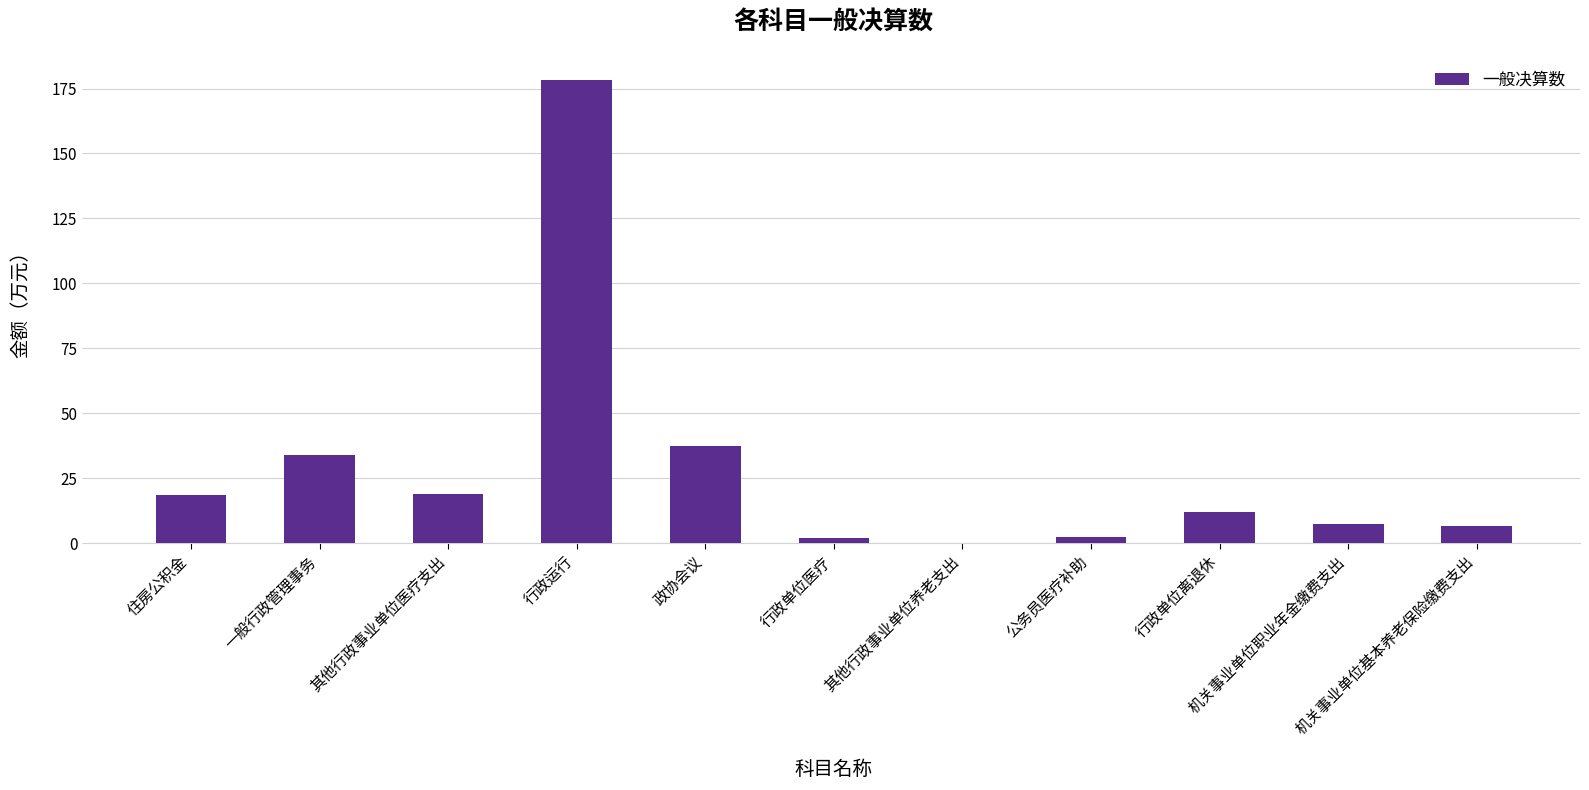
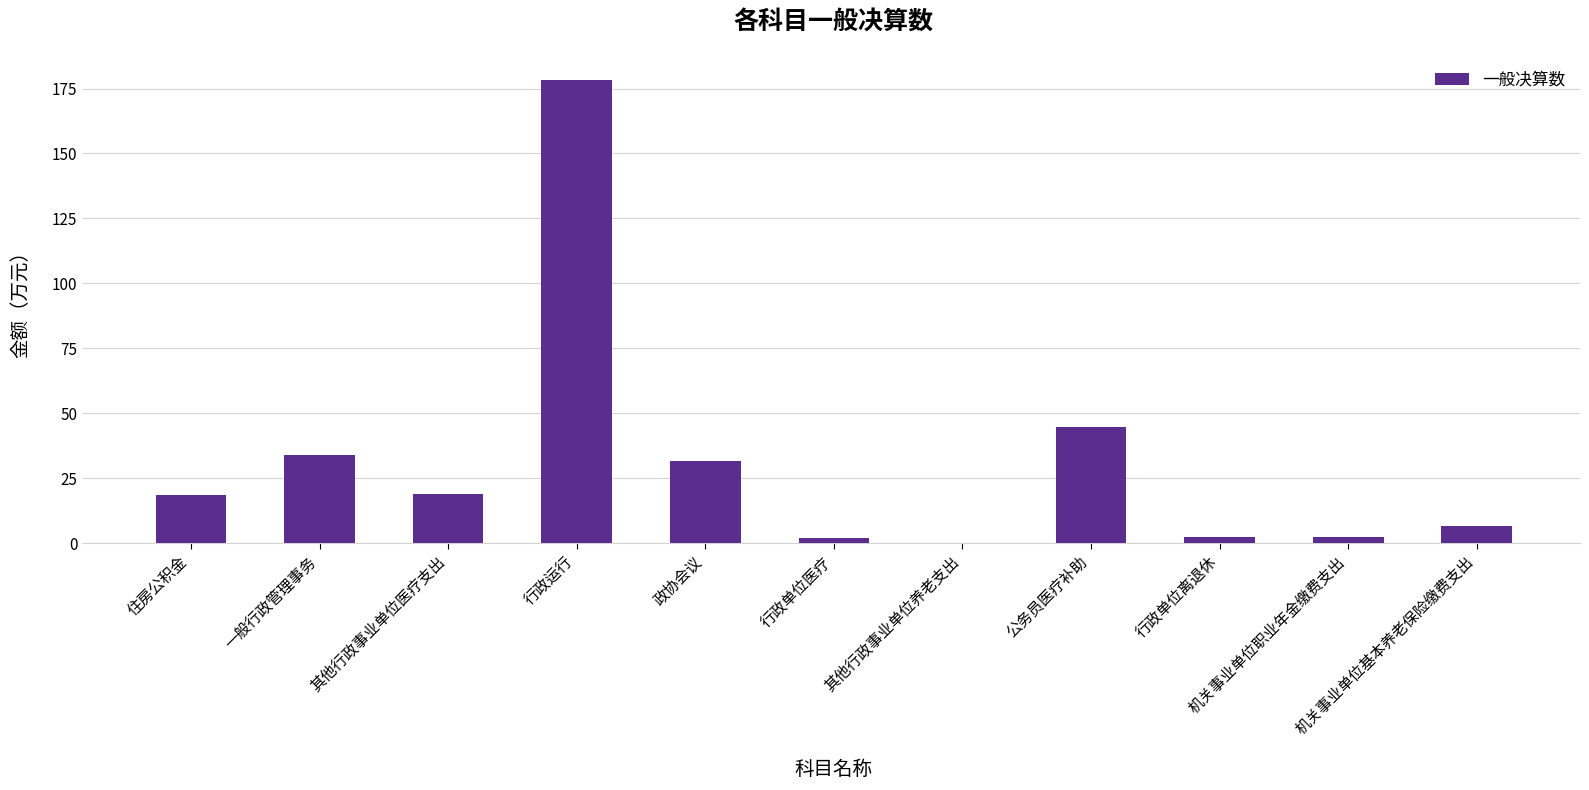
  {
    "住房公积金": 19,
    "一般行政管理事务": 34,
    "其他行政事业单位医疗支出": 19,
    "行政运行": 178,
-   "政协会议": 37,
+   "政协会议": 32,
    "行政单位医疗": 2,
    "其他行政事业单位养老支出": 0,
-   "公务员医疗补助": 2,
-   "行政单位离退休": 12,
-   "机关事业单位职业年金缴费支出": 7,
+   "公务员医疗补助": 45,
+   "行政单位离退休": 2,
+   "机关事业单位职业年金缴费支出": 2,
    "机关事业单位基本养老保险缴费支出": 7
  }
